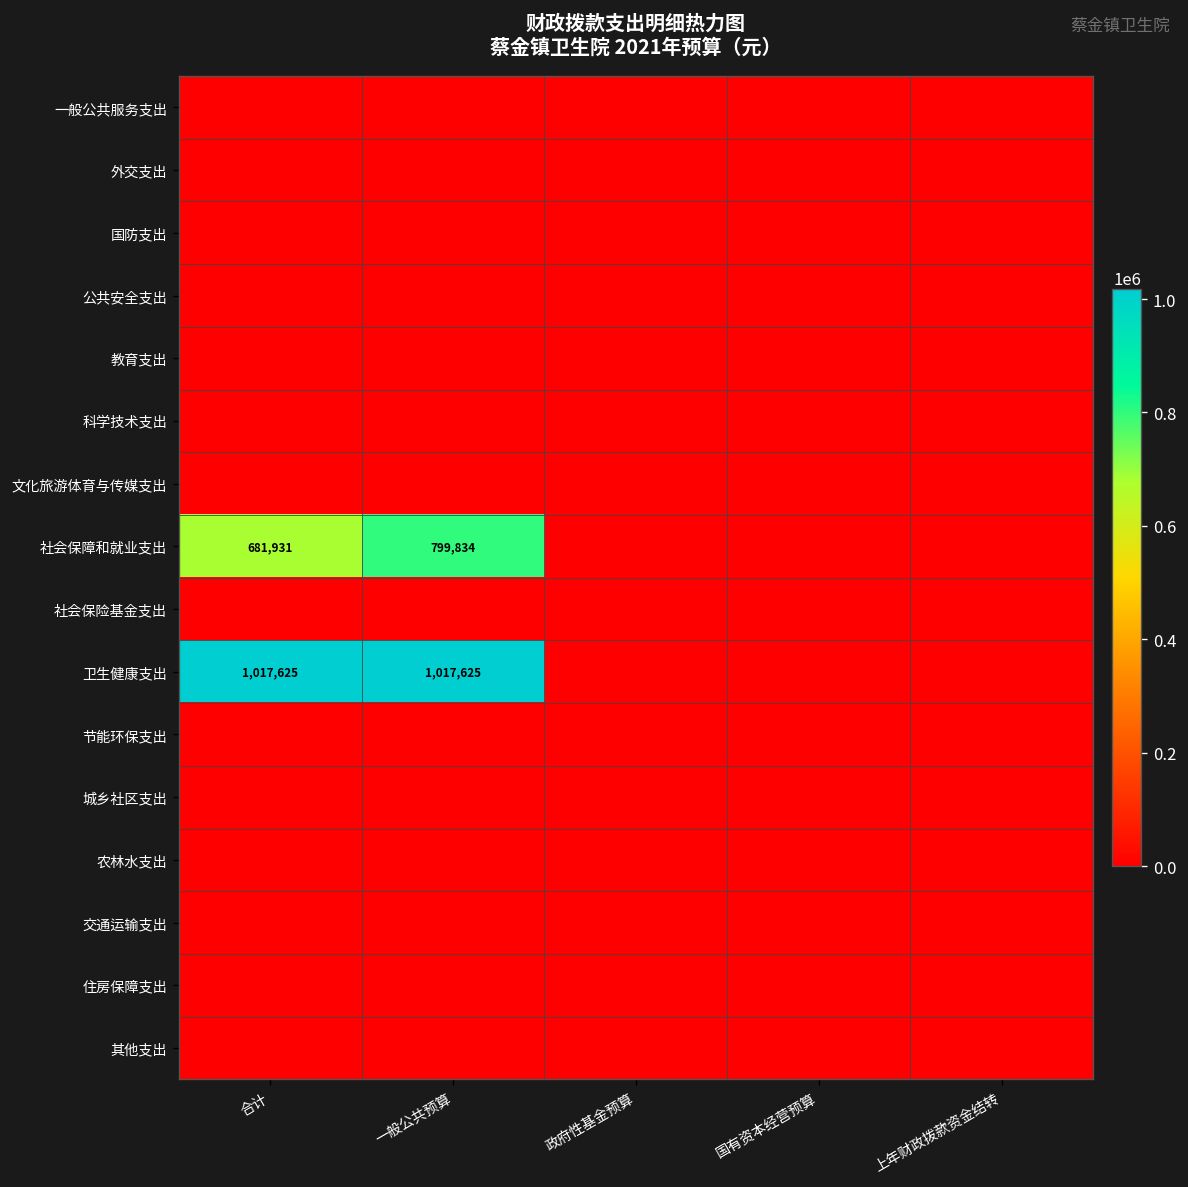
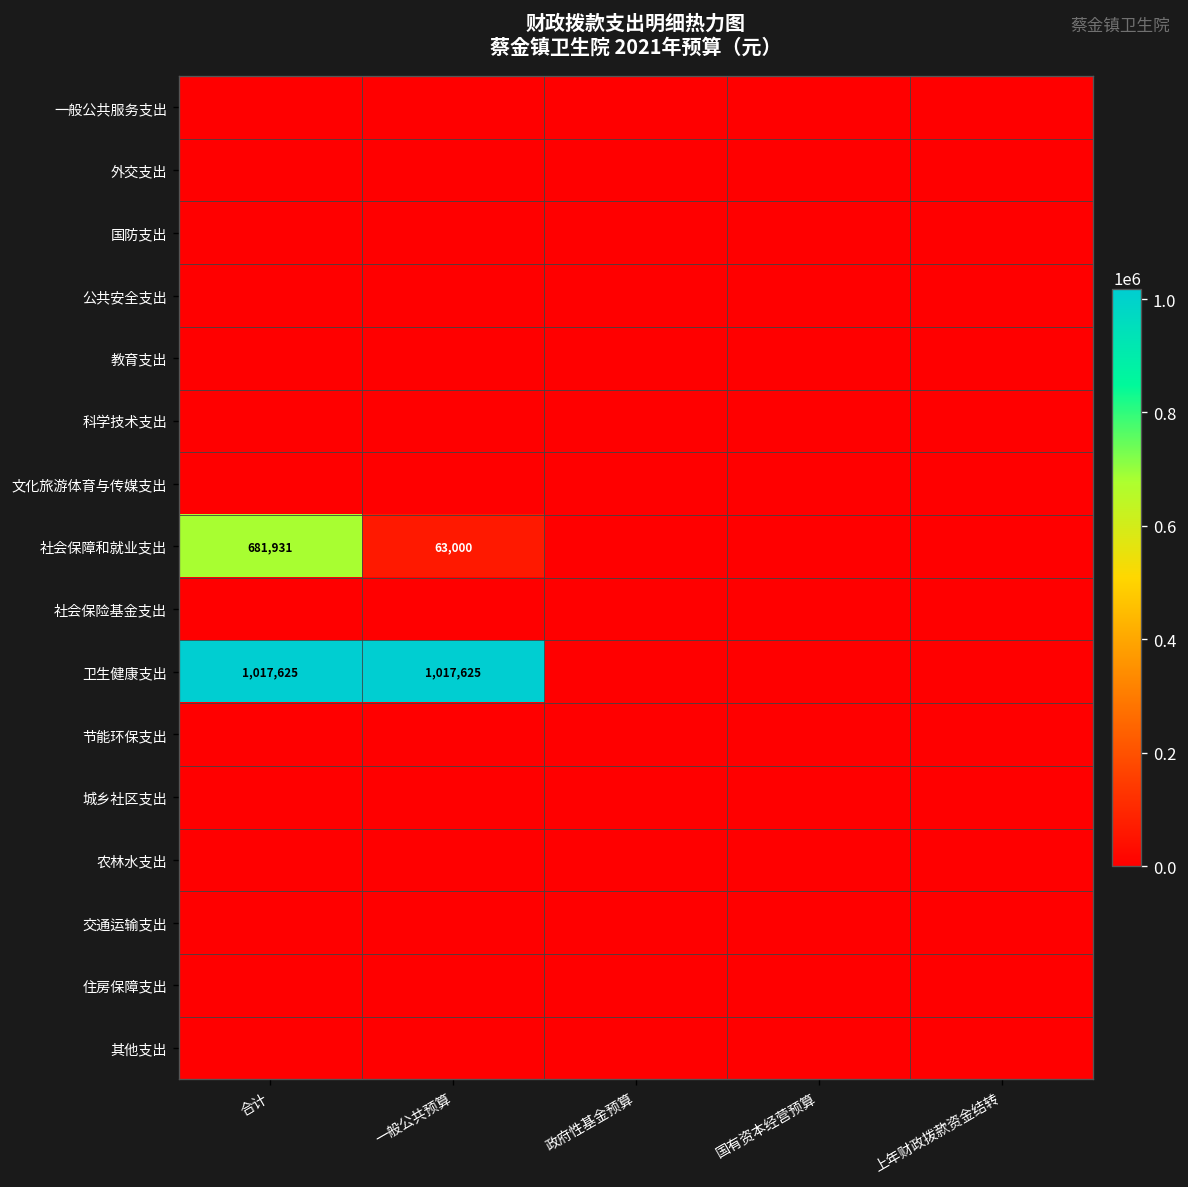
  {
    "社会保障和就业支出": {
      "合计": "681,931",
-     "一般公共预算": "799,834"
+     "一般公共预算": "63,000"
    },
    "卫生健康支出": {
      "合计": "1,017,625",
      "一般公共预算": "1,017,625"
    }
  }
